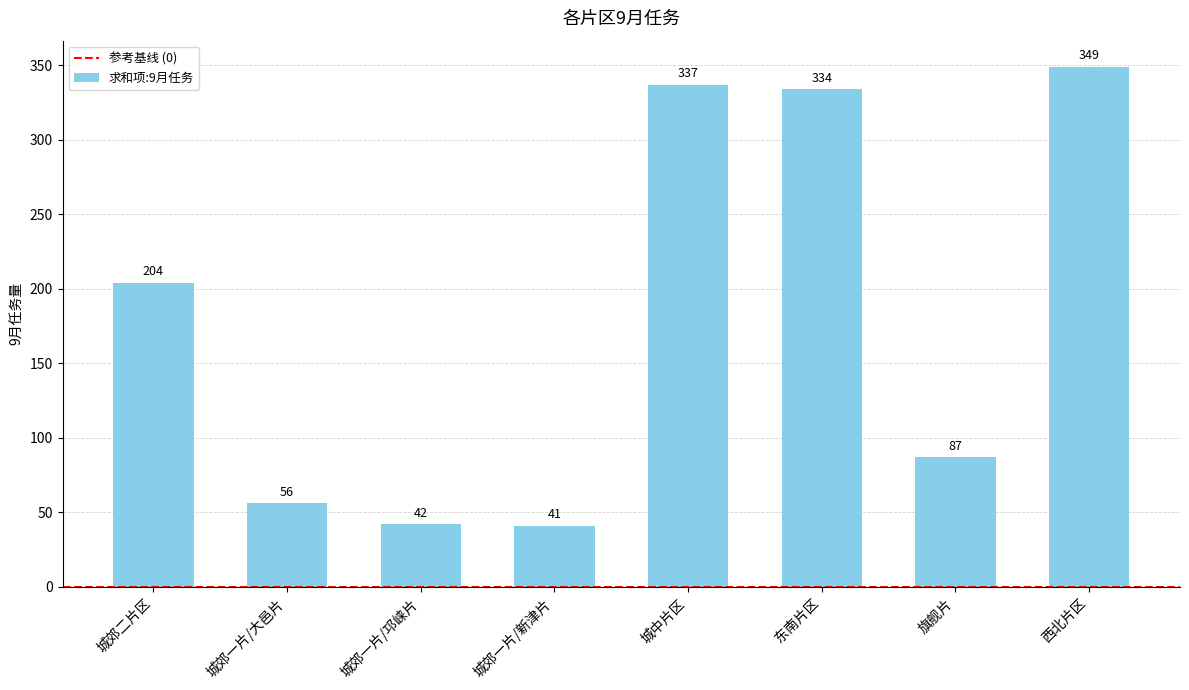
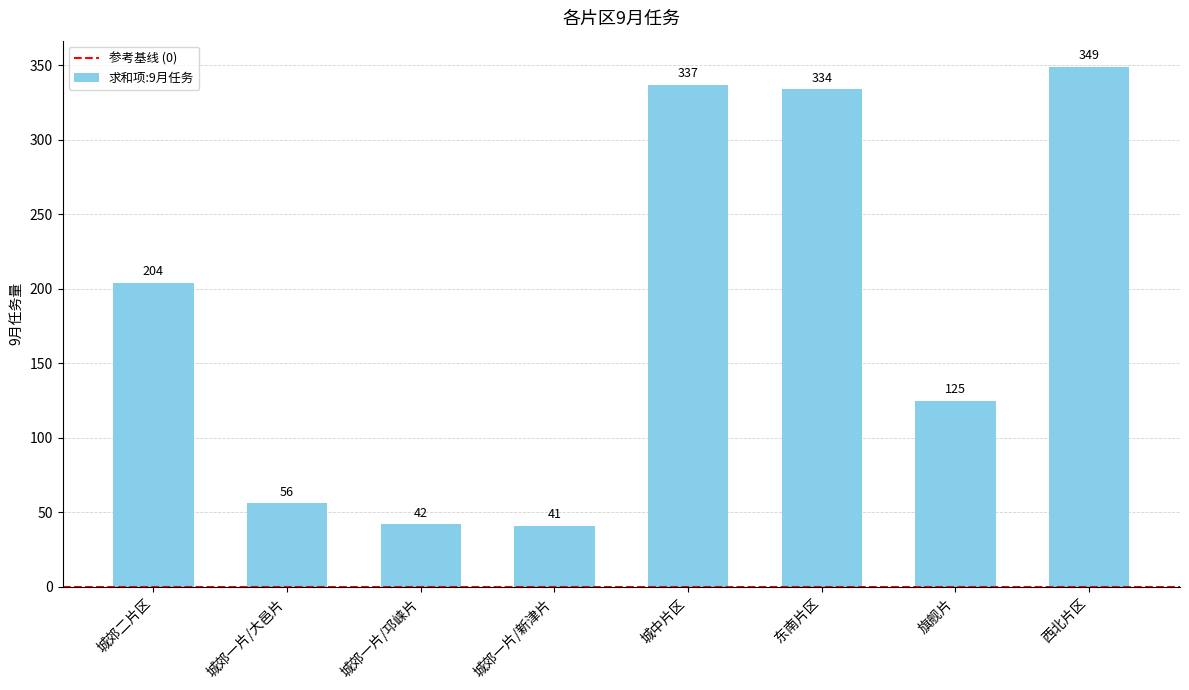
  {
    "城郊二片区": 204,
    "城郊一片/大邑片": 56,
    "城郊一片/邛崃片": 42,
    "城郊一片/新津片": 41,
    "城中片区": 337,
    "东南片区": 334,
-   "旗舰片": 87,
+   "旗舰片": 125,
    "西北片区": 349
  }
